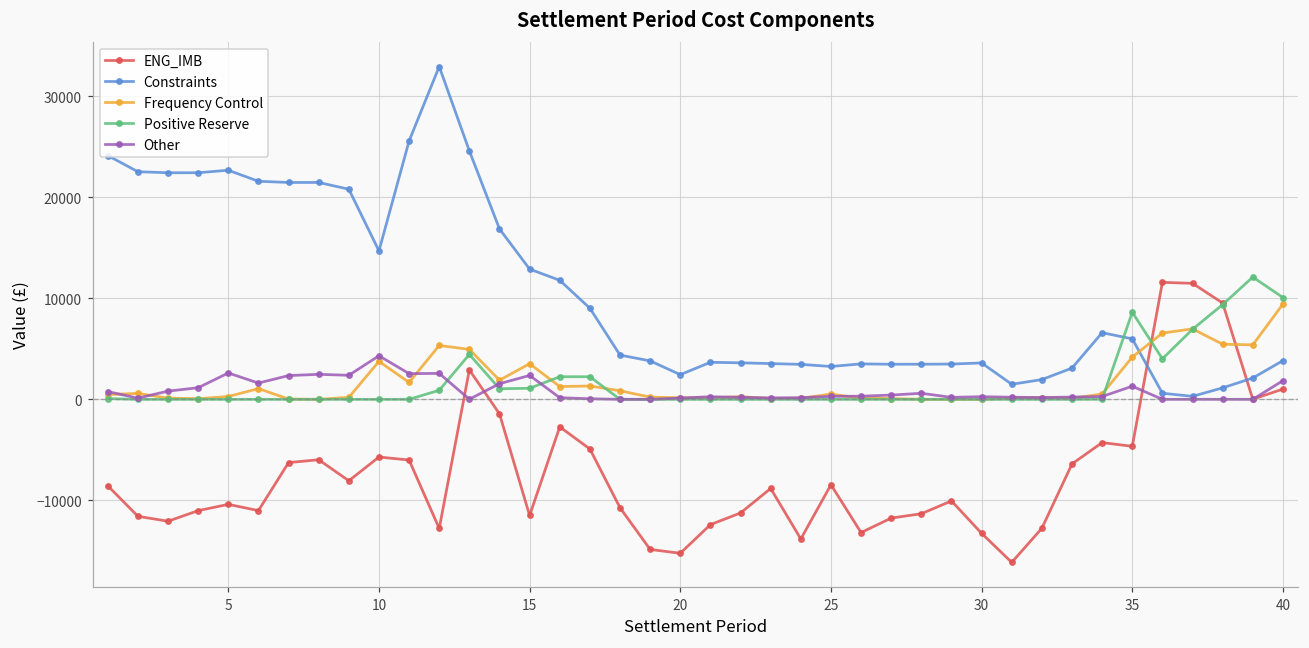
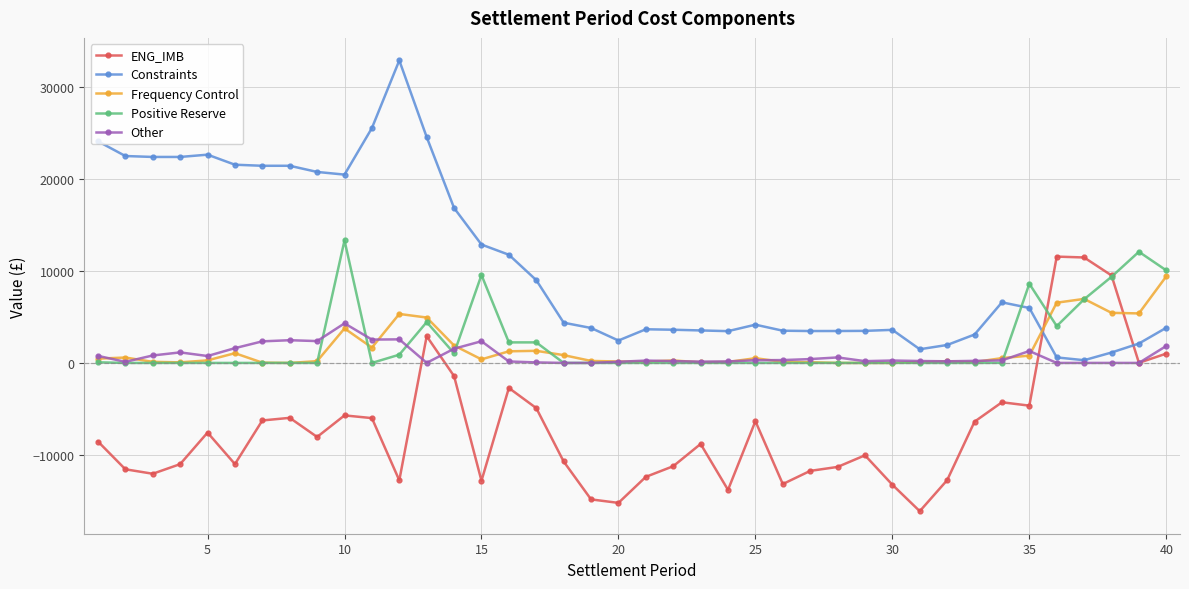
  {
    "ENG_IMB": {
-     "5": -10000,
+     "5": -8000,
      "10": -6000,
-     "15": -11000,
+     "15": -13000,
      "20": -15000,
-     "25": -8000,
+     "25": -6000,
      "30": -13000,
      "35": -5000,
      "40": 1000
    },
    "Constraints": {
      "5": 23000,
-     "10": 15000,
+     "10": 21000,
      "15": 13000,
      "20": 2000,
-     "25": 3000,
+     "25": 4000,
      "30": 4000,
      "35": 6000,
      "40": 4000
    },
    "Frequency Control": {
      "10": 4000,
-     "15": 4000,
-     "35": 4000,
+     "15": 0,
+     "35": 1000,
      "40": 9000
    },
    "Positive Reserve": {
-     "10": 0,
-     "15": 1000,
+     "10": 13000,
+     "15": 10000,
      "25": 0,
      "35": 9000,
      "40": 10000
    },
    "Other": {
-     "5": 3000,
+     "5": 1000,
      "10": 4000,
      "15": 2000,
      "35": 1000,
      "40": 2000
    }
  }
